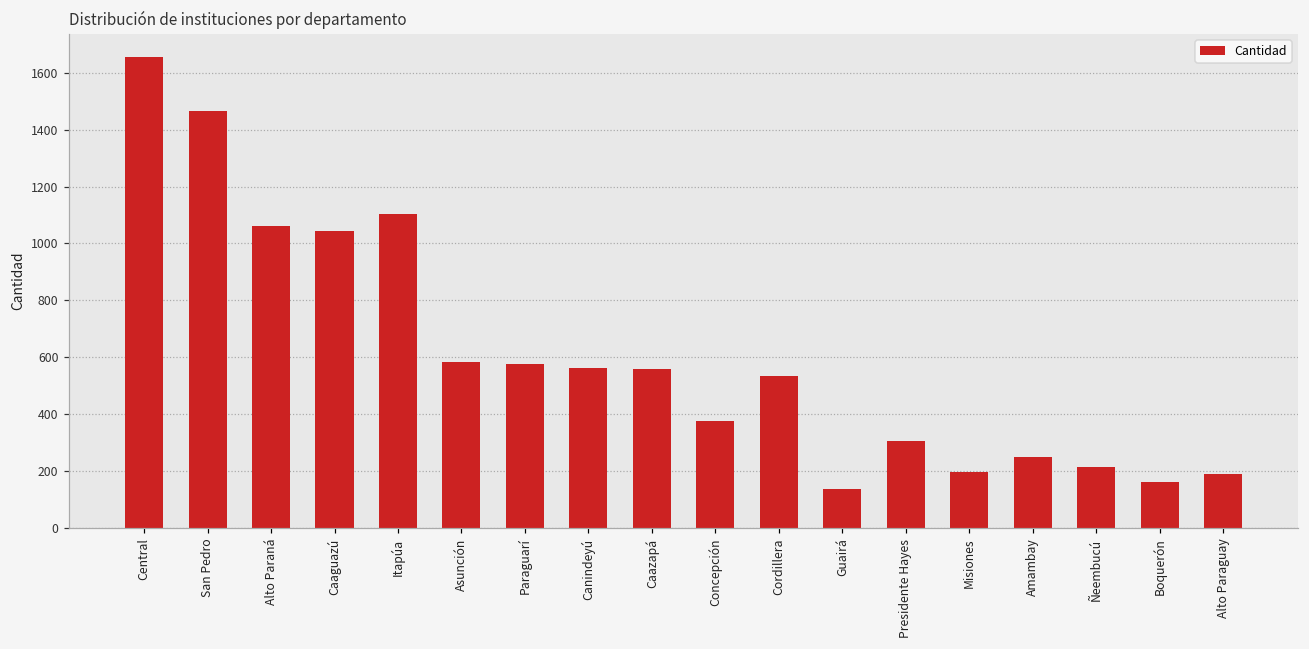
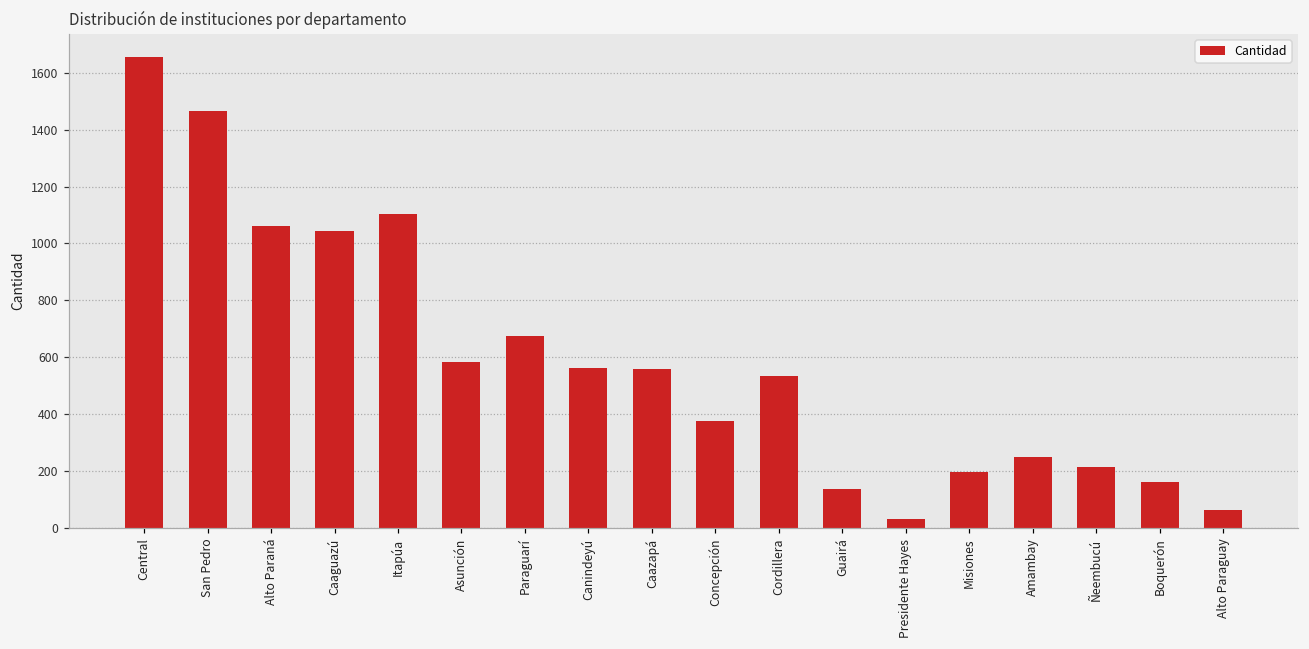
  {
    "Central": 1650,
    "San Pedro": 1470,
    "Alto Paraná": 1060,
    "Caaguazú": 1040,
    "Itapúa": 1100,
    "Asunción": 580,
-   "Paraguarí": 580,
+   "Paraguarí": 680,
    "Canindeyú": 560,
    "Caazapá": 560,
    "Concepción": 380,
    "Cordillera": 530,
    "Guairá": 140,
-   "Presidente Hayes": 310,
+   "Presidente Hayes": 30,
    "Misiones": 200,
    "Amambay": 250,
    "Ñeembucú": 220,
    "Boquerón": 160,
-   "Alto Paraguay": 190
+   "Alto Paraguay": 60
  }
